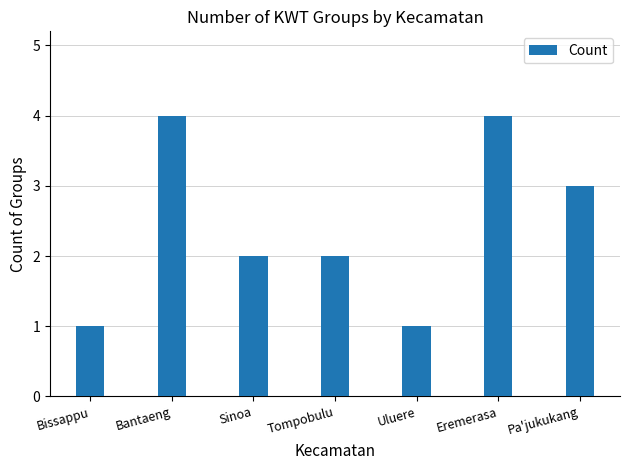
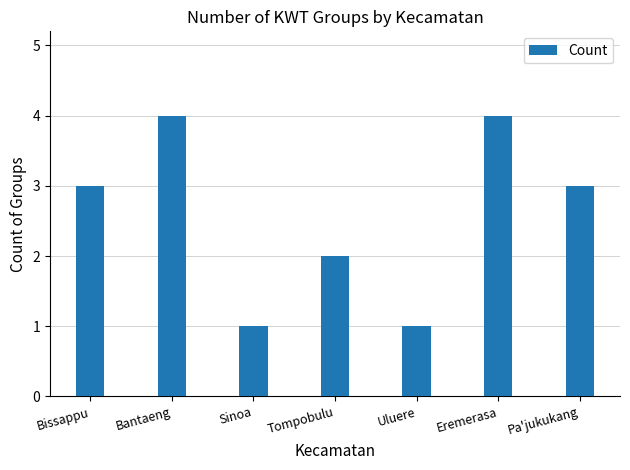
  {
-   "Bissappu": 1,
+   "Bissappu": 3,
    "Bantaeng": 4,
-   "Sinoa": 2,
+   "Sinoa": 1,
    "Tompobulu": 2,
    "Uluere": 1,
    "Eremerasa": 4,
    "Pa'jukukang": 3
  }
